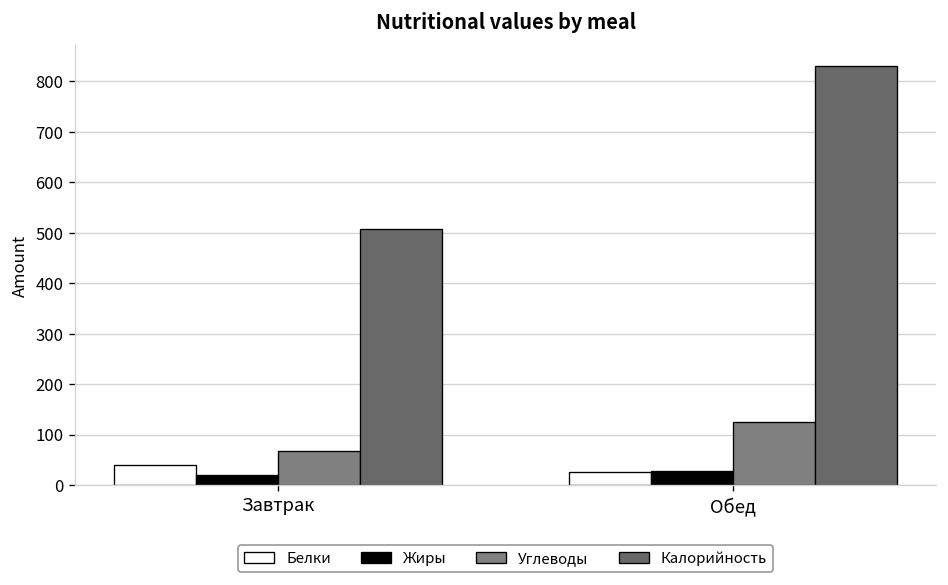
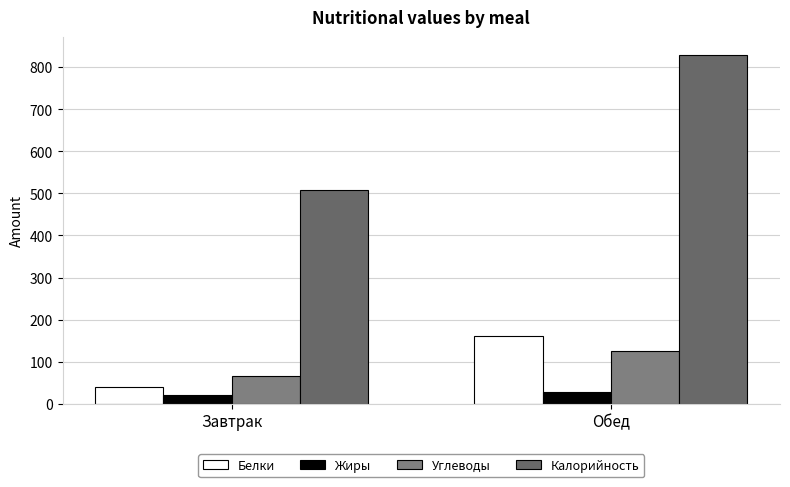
  {
    "Белки": {
      "Завтрак": 40,
-     "Обед": 30
+     "Обед": 160
    },
    "Жиры": {
      "Завтрак": 20,
      "Обед": 30
    }
  }
